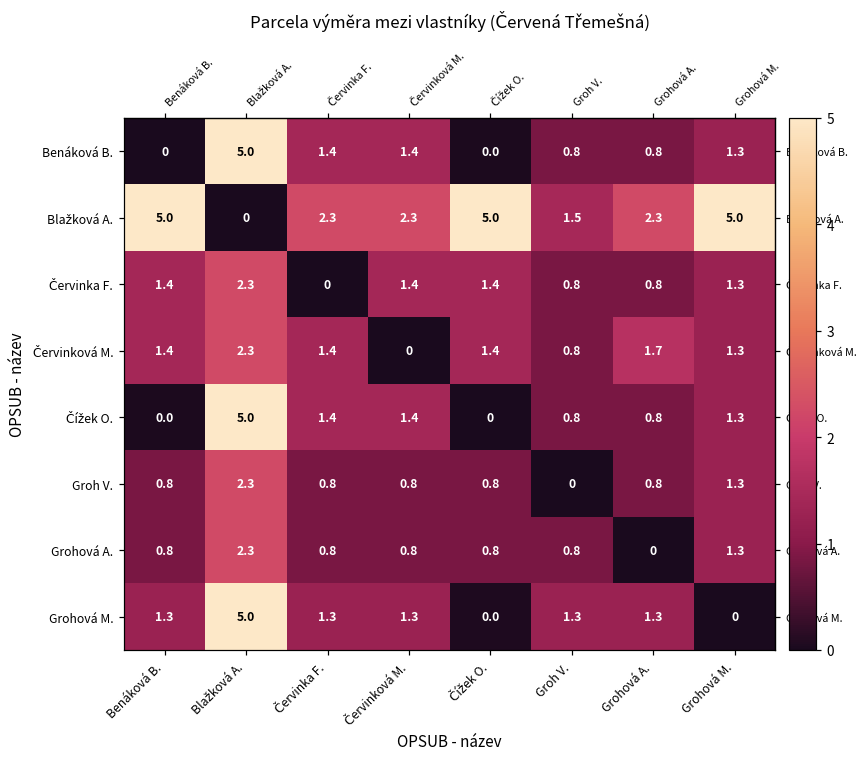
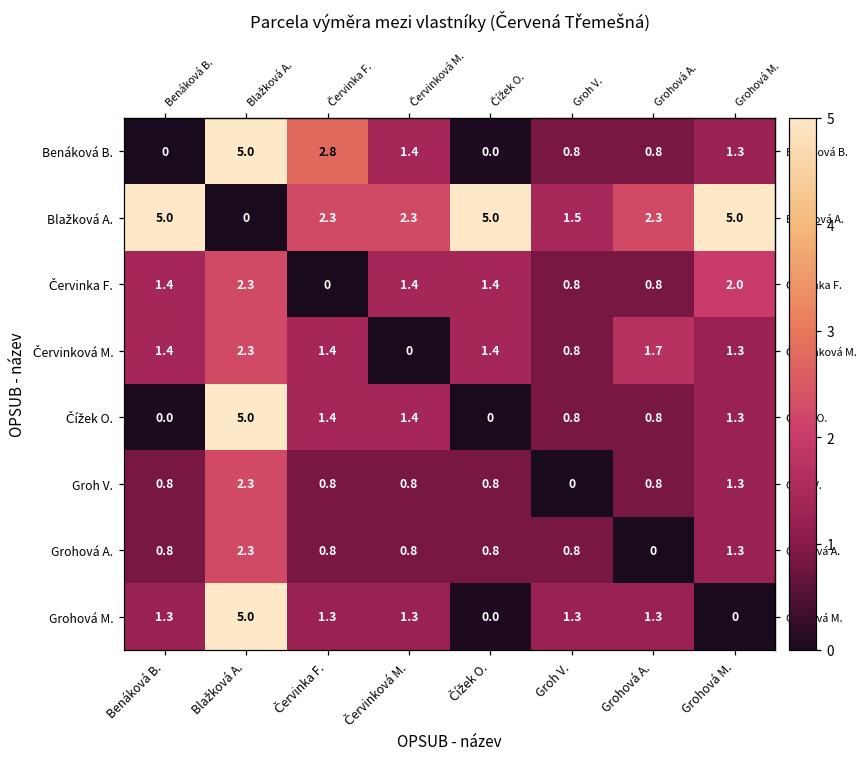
  {
    "Benáková B.": {
      "Benáková B.": 0,
      "Blažková A.": 5.0,
-     "Červinka F.": 1.4,
+     "Červinka F.": 2.8,
      "Červinková M.": 1.4,
      "Čížek O.": 0.0,
      "Groh V.": 0.8,
      "Grohová A.": 0.8,
      "Grohová M.": 1.3
    },
    "Blažková A.": {
      "Benáková B.": 5.0,
      "Blažková A.": 0,
      "Červinka F.": 2.3,
      "Červinková M.": 2.3,
      "Čížek O.": 5.0,
      "Groh V.": 1.5,
      "Grohová A.": 2.3,
      "Grohová M.": 5.0
    },
    "Červinka F.": {
      "Benáková B.": 1.4,
      "Blažková A.": 2.3,
      "Červinka F.": 0,
      "Červinková M.": 1.4,
      "Čížek O.": 1.4,
      "Groh V.": 0.8,
      "Grohová A.": 0.8,
-     "Grohová M.": 1.3
+     "Grohová M.": 2.0
    },
    "Červinková M.": {
      "Benáková B.": 1.4,
      "Blažková A.": 2.3,
      "Červinka F.": 1.4,
      "Červinková M.": 0,
      "Čížek O.": 1.4,
      "Groh V.": 0.8,
      "Grohová A.": 1.7,
      "Grohová M.": 1.3
    },
    "Čížek O.": {
      "Benáková B.": 0.0,
      "Blažková A.": 5.0,
      "Červinka F.": 1.4,
      "Červinková M.": 1.4,
      "Čížek O.": 0,
      "Groh V.": 0.8,
      "Grohová A.": 0.8,
      "Grohová M.": 1.3
    },
    "Groh V.": {
      "Benáková B.": 0.8,
      "Blažková A.": 2.3,
      "Červinka F.": 0.8,
      "Červinková M.": 0.8,
      "Čížek O.": 0.8,
      "Groh V.": 0,
      "Grohová A.": 0.8,
      "Grohová M.": 1.3
    },
    "Grohová A.": {
      "Benáková B.": 0.8,
      "Blažková A.": 2.3,
      "Červinka F.": 0.8,
      "Červinková M.": 0.8,
      "Čížek O.": 0.8,
      "Groh V.": 0.8,
      "Grohová A.": 0,
      "Grohová M.": 1.3
    },
    "Grohová M.": {
      "Benáková B.": 1.3,
      "Blažková A.": 5.0,
      "Červinka F.": 1.3,
      "Červinková M.": 1.3,
      "Čížek O.": 0.0,
      "Groh V.": 1.3,
      "Grohová A.": 1.3,
      "Grohová M.": 0
    }
  }
